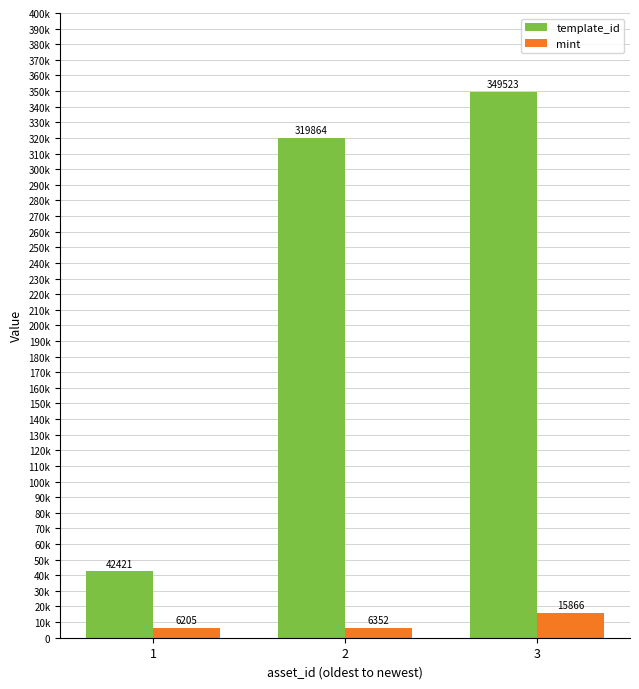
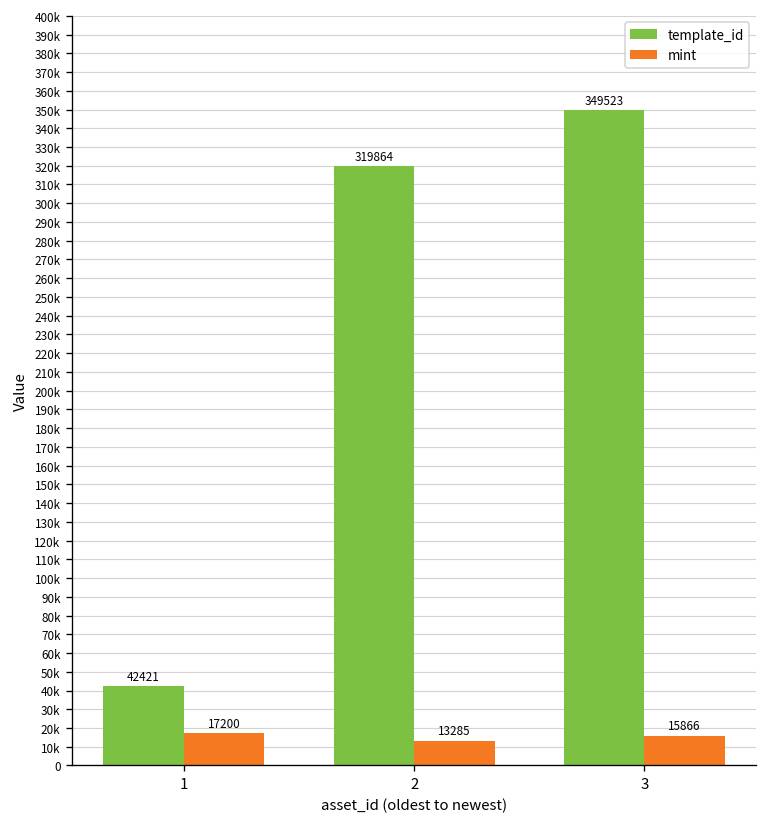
  {
    "template_id": {
      "1": 42421,
      "2": 319864,
      "3": 349523
    },
    "mint": {
-     "1": 6205,
-     "2": 6352,
+     "1": 17200,
+     "2": 13285,
      "3": 15866
    }
  }
